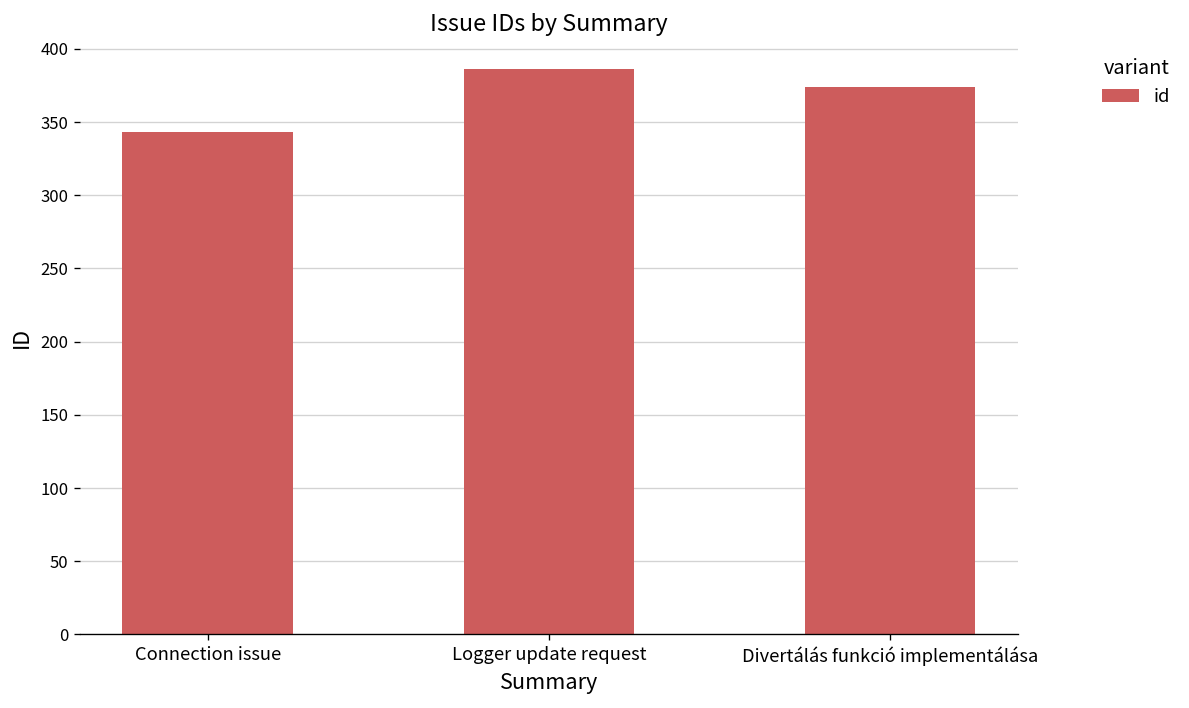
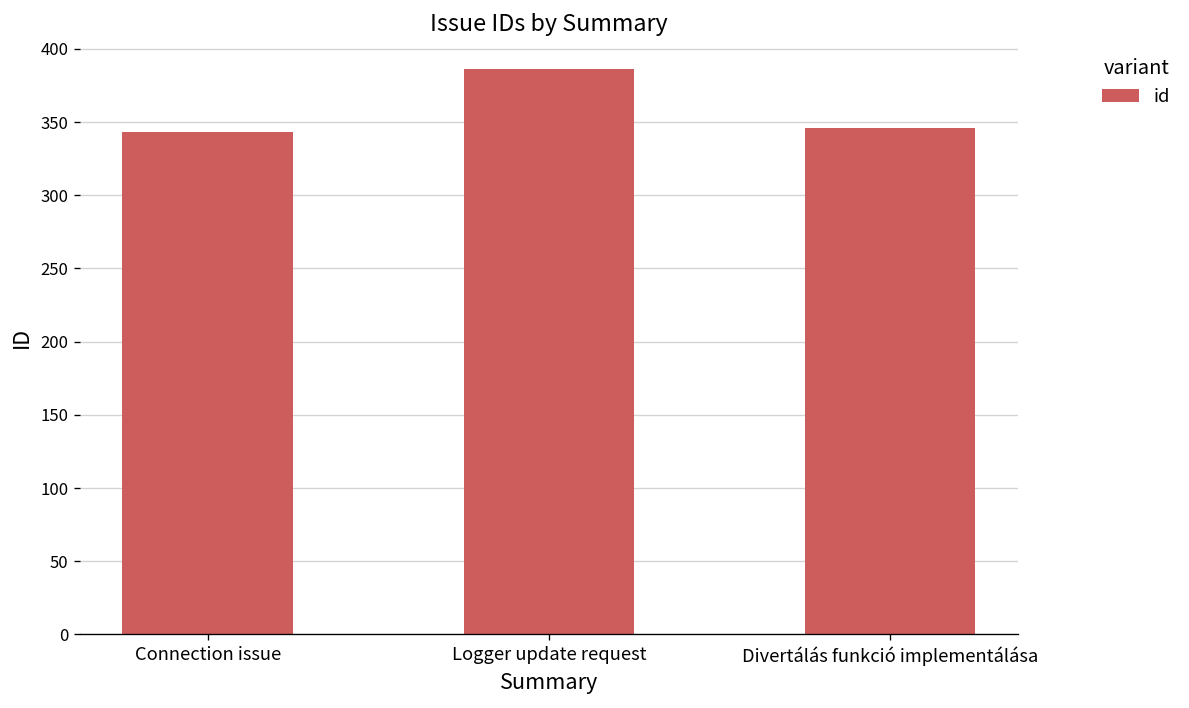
  {
    "Connection issue": 343,
    "Logger update request": 386,
-   "Divertálás funkció implementálása": 374
+   "Divertálás funkció implementálása": 346
  }
